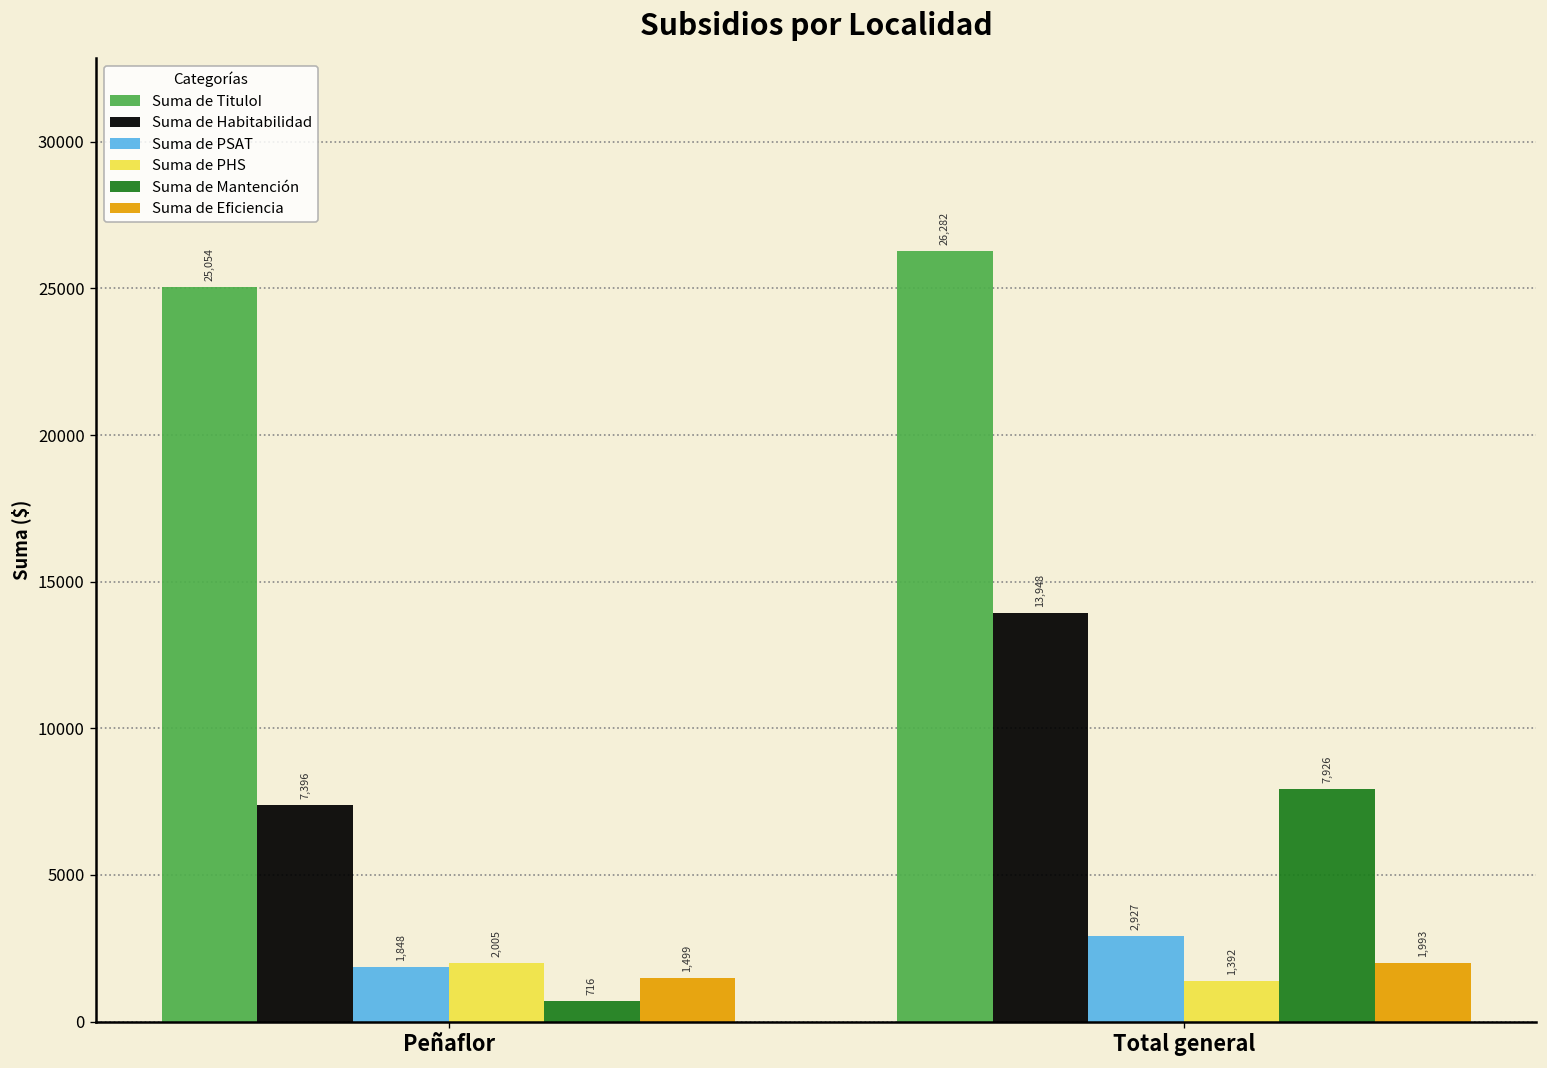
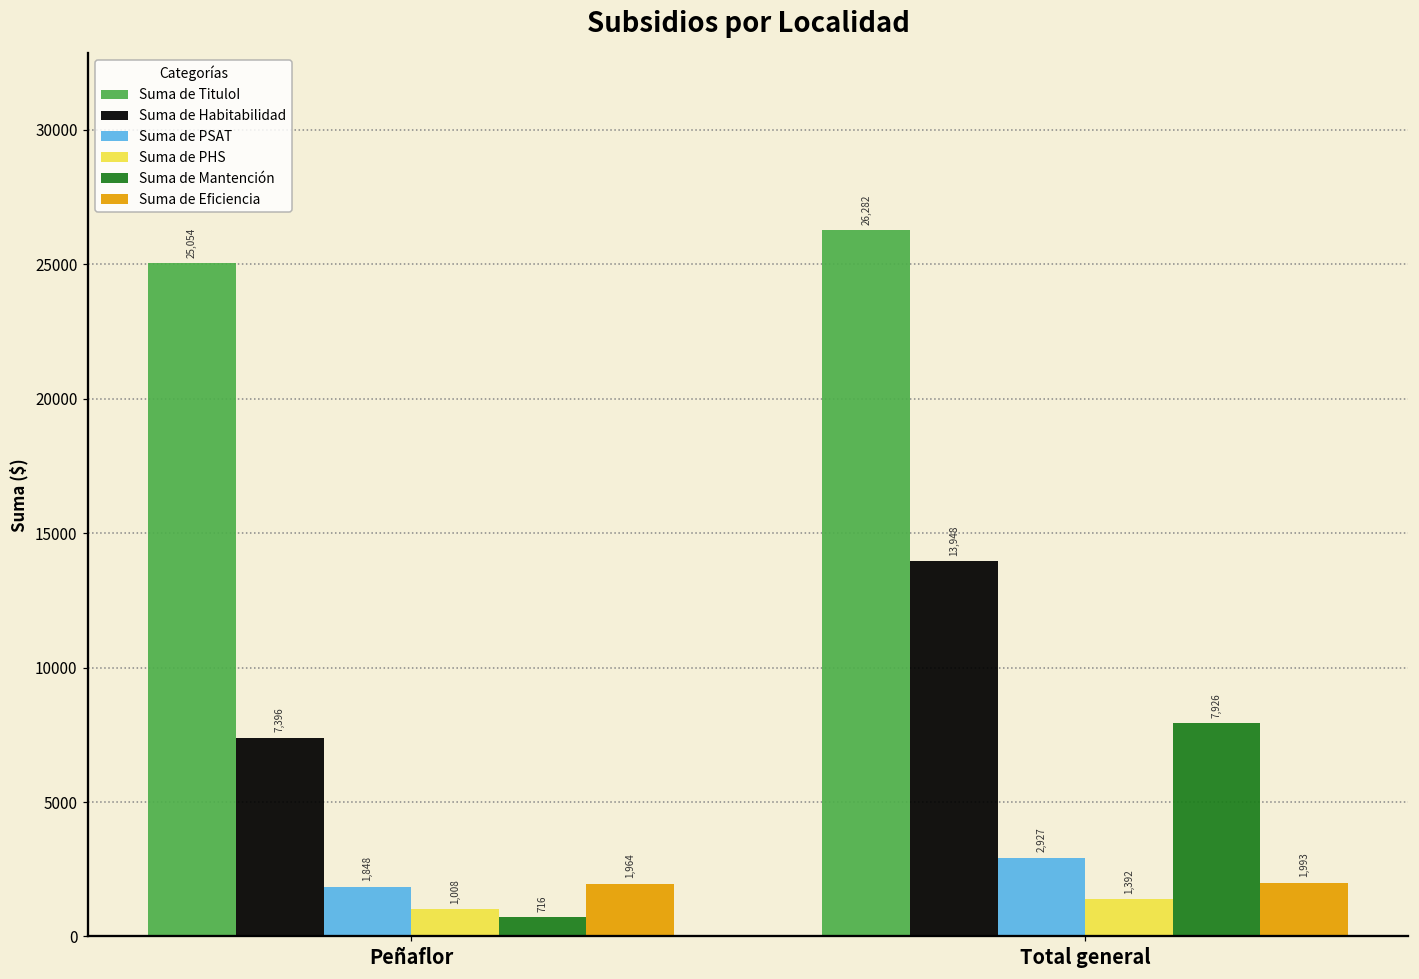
  {
    "Suma de TituloI": {
      "Peñaflor": "25,054",
      "Total general": "26,282"
    },
    "Suma de Habitabilidad": {
      "Peñaflor": "7,396",
      "Total general": "13,948"
    },
    "Suma de PSAT": {
      "Peñaflor": "1,848",
      "Total general": "2,927"
    },
    "Suma de PHS": {
-     "Peñaflor": "2,005",
+     "Peñaflor": "1,008",
      "Total general": "1,392"
    },
    "Suma de Mantención": {
      "Peñaflor": "716",
      "Total general": "7,926"
    },
    "Suma de Eficiencia": {
-     "Peñaflor": "1,499",
+     "Peñaflor": "1,964",
      "Total general": "1,993"
    }
  }
